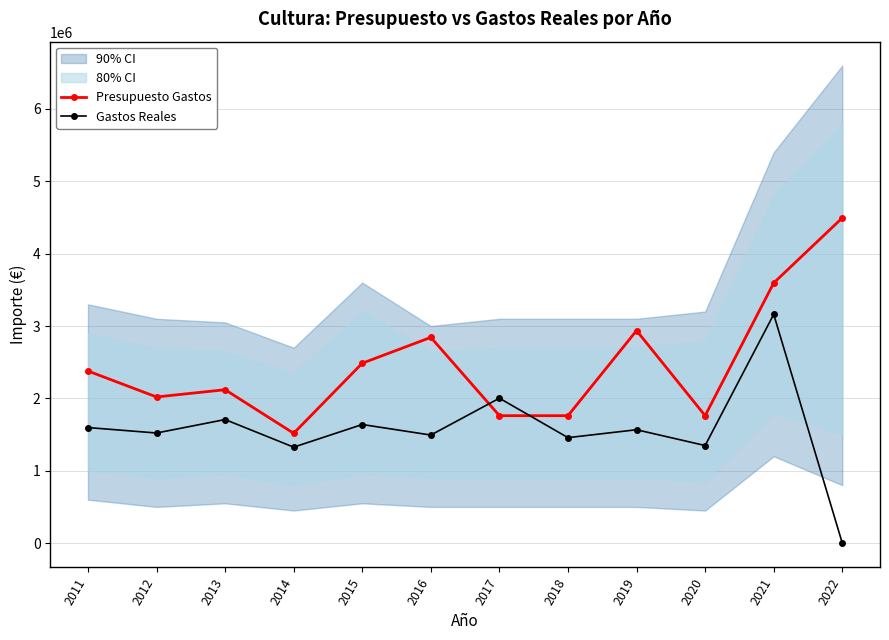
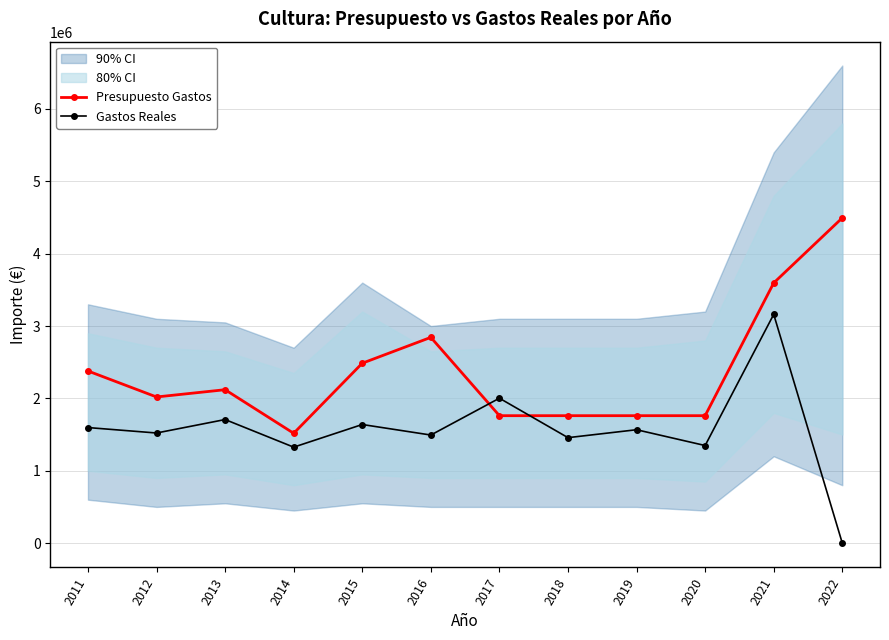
  {
    "Presupuesto Gastos": {
      "2011": 2400000,
      "2012": 2000000,
      "2013": 2100000,
      "2014": 1500000,
      "2015": 2500000,
      "2016": 2800000,
      "2017": 1800000,
      "2018": 1800000,
-     "2019": 2900000,
+     "2019": 1800000,
      "2020": 1800000,
      "2021": 3600000,
      "2022": 4500000
    },
    "Gastos Reales": {
      "2011": 1600000,
      "2012": 1500000,
      "2013": 1700000,
      "2014": 1300000,
      "2015": 1600000,
      "2016": 1500000,
      "2017": 2000000,
      "2018": 1500000,
      "2019": 1600000,
      "2020": 1300000,
      "2021": 3200000,
      "2022": 0
    }
  }
